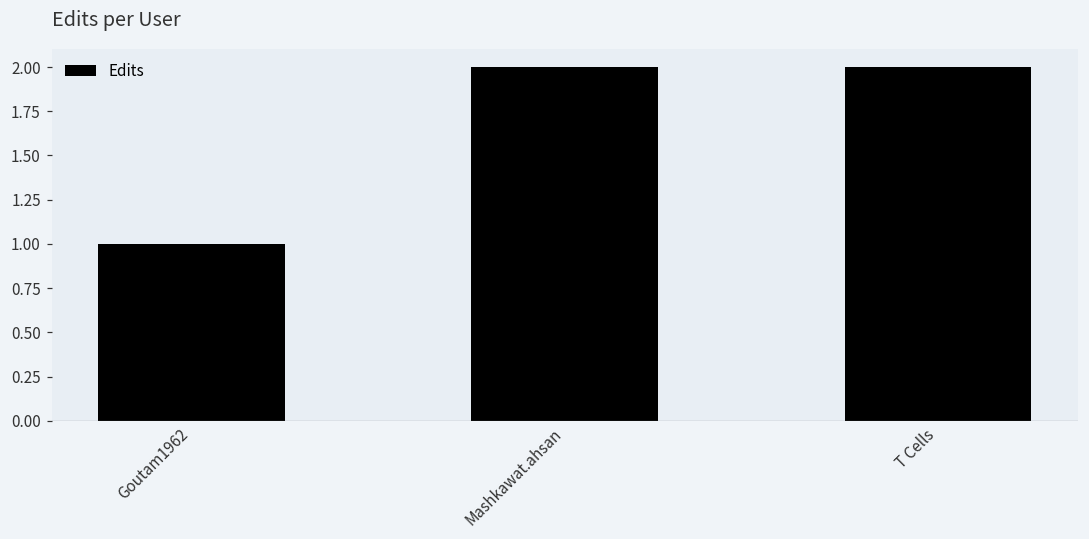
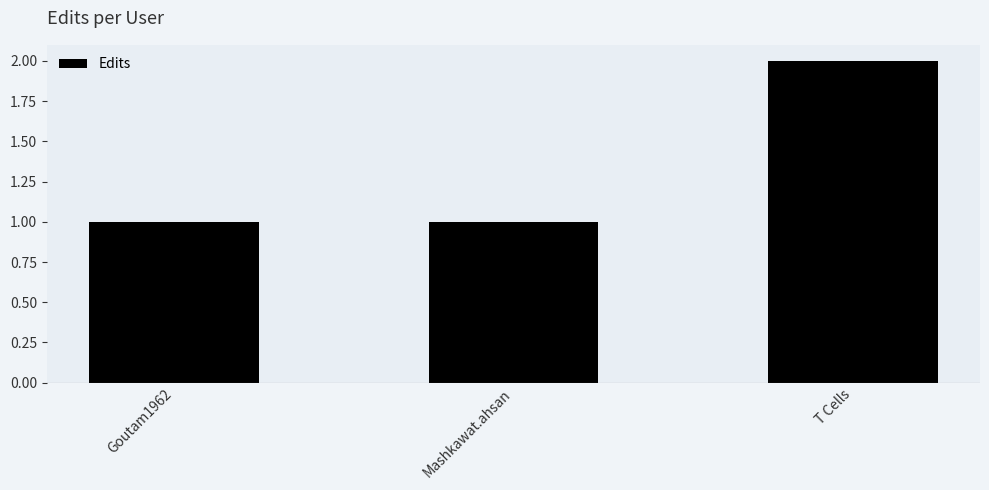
  {
    "Goutam1962": 1,
-   "Mashkawat.ahsan": 2,
+   "Mashkawat.ahsan": 1,
    "T Cells": 2
  }
